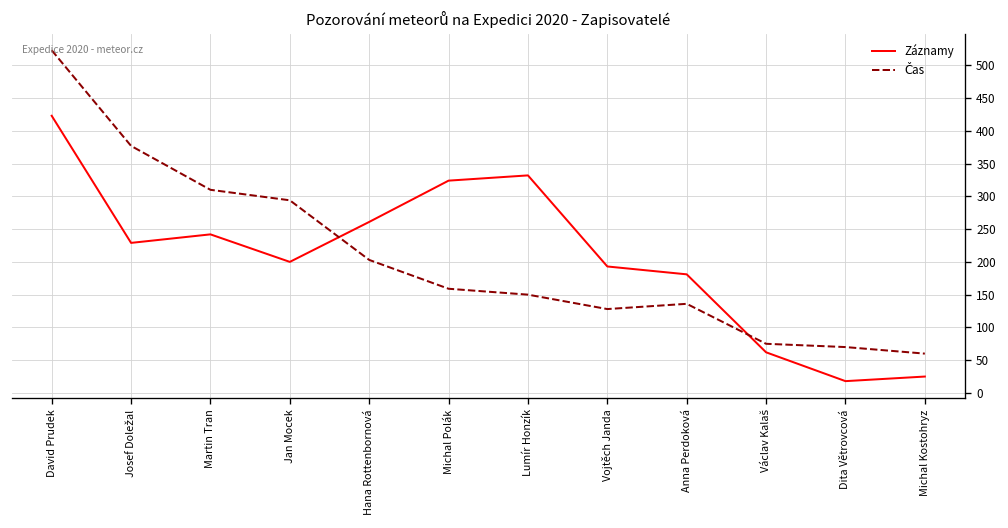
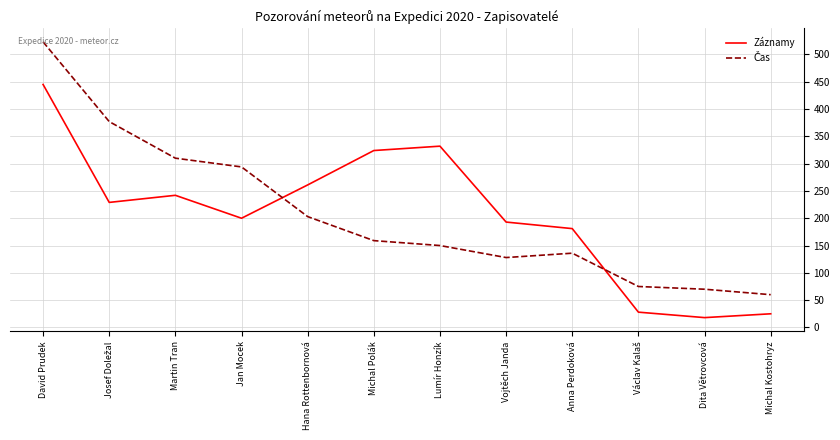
  {
    "Záznamy": {
-     "David Prudek": 420,
+     "David Prudek": 450,
      "Josef Doležal": 230,
      "Martin Tran": 240,
      "Jan Mocek": 200,
      "Hana Rottenbornová": 260,
      "Michal Polák": 320,
      "Lumír Honzík": 330,
      "Vojtěch Janda": 190,
      "Anna Perdoková": 180,
-     "Václav Kalaš": 60,
+     "Václav Kalaš": 30,
      "Dita Větrovcová": 20,
      "Michal Kostohryz": 30
    },
    "Čas": {
      "Josef Doležal": 380,
      "Martin Tran": 310,
      "Jan Mocek": 290,
      "Hana Rottenbornová": 200,
      "Michal Polák": 160,
      "Lumír Honzík": 150,
      "Vojtěch Janda": 130,
      "Anna Perdoková": 140,
      "Václav Kalaš": 80,
      "Dita Větrovcová": 70,
      "Michal Kostohryz": 60
    }
  }
